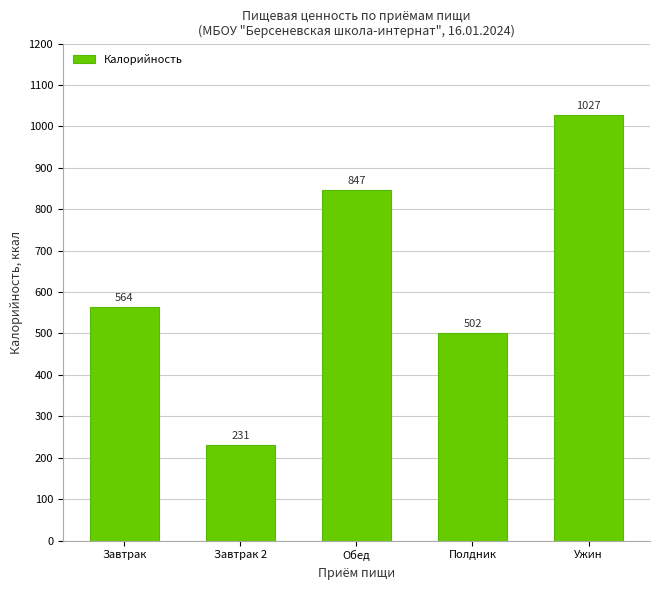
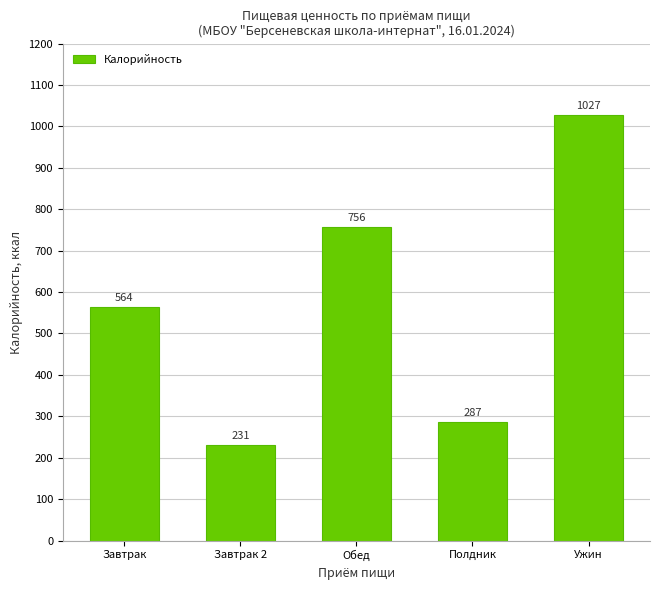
  {
    "Завтрак": 564,
    "Завтрак 2": 231,
-   "Обед": 847,
-   "Полдник": 502,
+   "Обед": 756,
+   "Полдник": 287,
    "Ужин": 1027
  }
